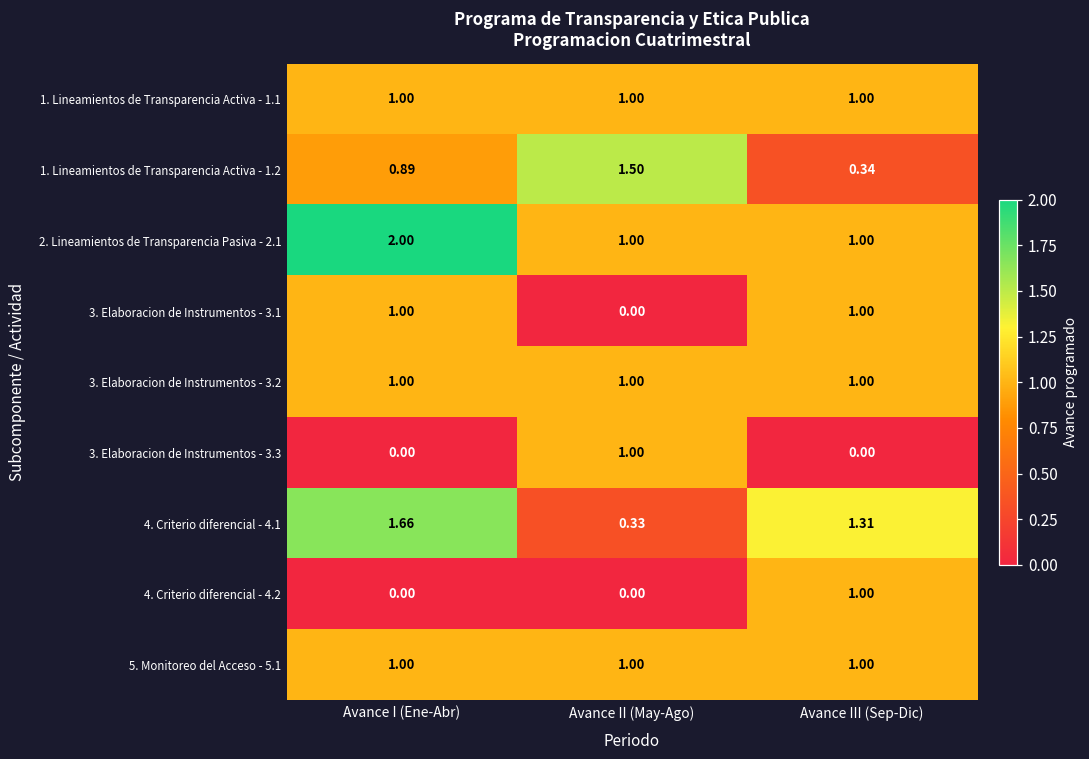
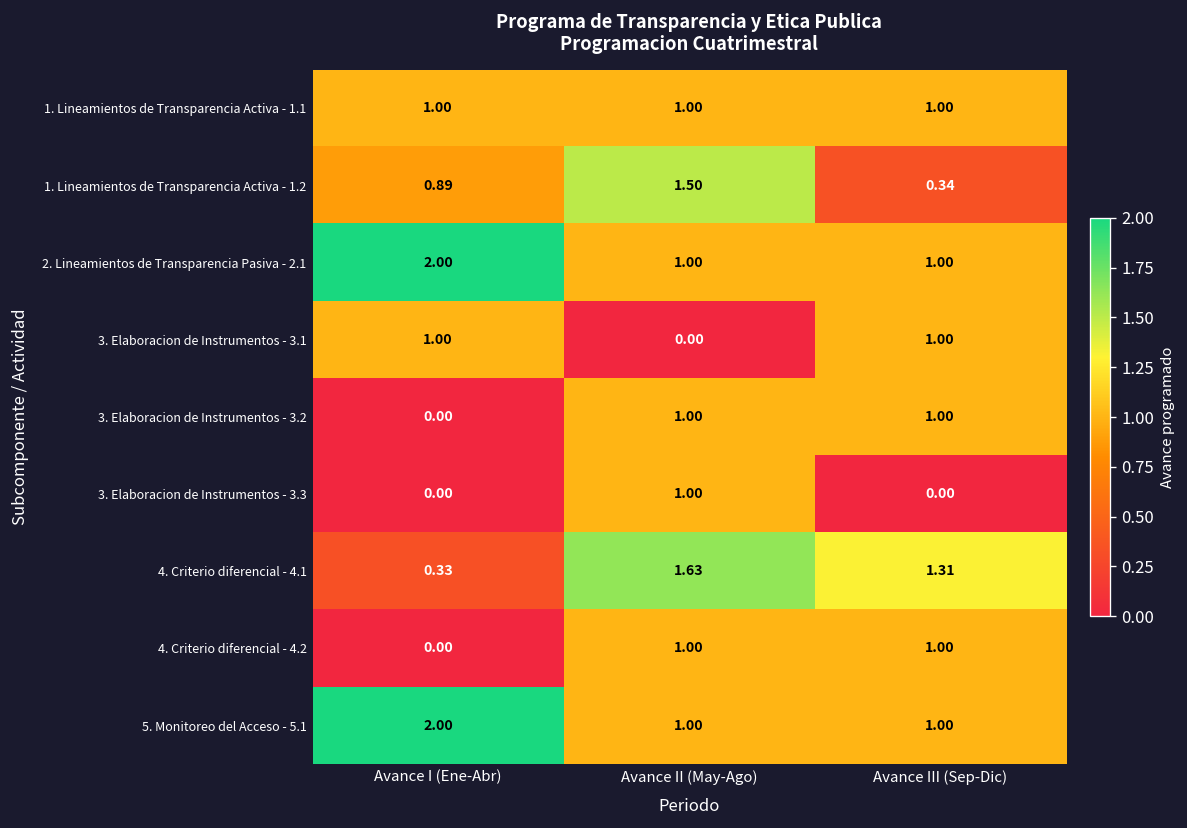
  {
    "1. Lineamientos de Transparencia Activa - 1.1": {
      "Avance I (Ene-Abr)": 1.00,
      "Avance II (May-Ago)": 1.00,
      "Avance III (Sep-Dic)": 1.00
    },
    "1. Lineamientos de Transparencia Activa - 1.2": {
      "Avance I (Ene-Abr)": 0.89,
      "Avance II (May-Ago)": 1.50,
      "Avance III (Sep-Dic)": 0.34
    },
    "2. Lineamientos de Transparencia Pasiva - 2.1": {
      "Avance I (Ene-Abr)": 2.00,
      "Avance II (May-Ago)": 1.00,
      "Avance III (Sep-Dic)": 1.00
    },
    "3. Elaboracion de Instrumentos - 3.1": {
      "Avance I (Ene-Abr)": 1.00,
      "Avance II (May-Ago)": 0.00,
      "Avance III (Sep-Dic)": 1.00
    },
    "3. Elaboracion de Instrumentos - 3.2": {
-     "Avance I (Ene-Abr)": 1.00,
+     "Avance I (Ene-Abr)": 0.00,
      "Avance II (May-Ago)": 1.00,
      "Avance III (Sep-Dic)": 1.00
    },
    "3. Elaboracion de Instrumentos - 3.3": {
      "Avance I (Ene-Abr)": 0.00,
      "Avance II (May-Ago)": 1.00,
      "Avance III (Sep-Dic)": 0.00
    },
    "4. Criterio diferencial - 4.1": {
-     "Avance I (Ene-Abr)": 1.66,
-     "Avance II (May-Ago)": 0.33,
+     "Avance I (Ene-Abr)": 0.33,
+     "Avance II (May-Ago)": 1.63,
      "Avance III (Sep-Dic)": 1.31
    },
    "4. Criterio diferencial - 4.2": {
      "Avance I (Ene-Abr)": 0.00,
-     "Avance II (May-Ago)": 0.00,
+     "Avance II (May-Ago)": 1.00,
      "Avance III (Sep-Dic)": 1.00
    },
    "5. Monitoreo del Acceso - 5.1": {
-     "Avance I (Ene-Abr)": 1.00,
+     "Avance I (Ene-Abr)": 2.00,
      "Avance II (May-Ago)": 1.00,
      "Avance III (Sep-Dic)": 1.00
    }
  }
